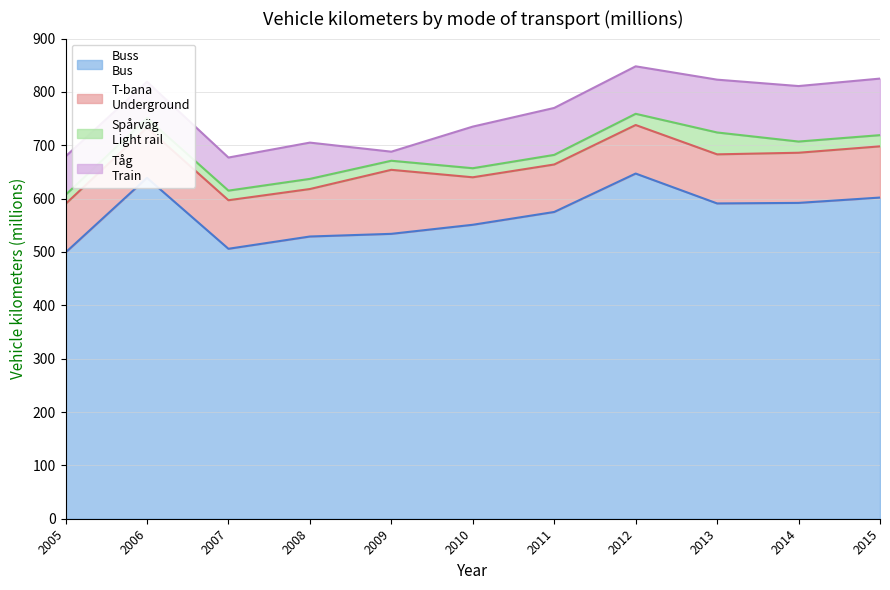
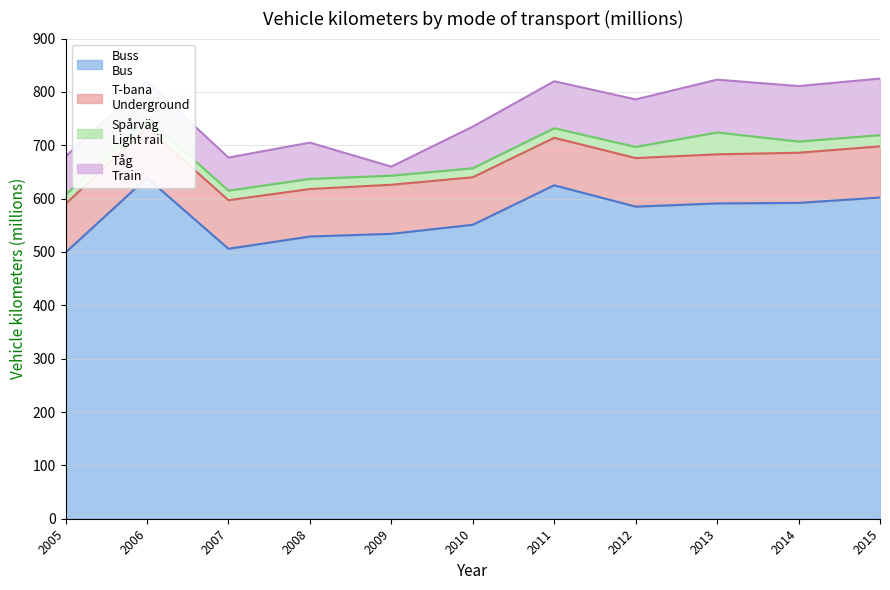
  {
    "Buss Bus": {
      "2005": 500,
      "2007": 510,
      "2008": 530,
      "2009": 530,
      "2010": 550,
-     "2011": 580,
-     "2012": 650,
+     "2011": 630,
+     "2012": 590,
      "2013": 590,
      "2014": 590,
      "2015": 600
    },
    "T-bana Underground": {
      "2005": 90,
      "2007": 90,
      "2008": 90,
-     "2009": 120,
+     "2009": 90,
      "2010": 90,
      "2011": 90,
      "2012": 90,
      "2013": 90,
      "2014": 90,
      "2015": 100
    },
    "Spårväg Light rail": {
      "2005": 20,
      "2007": 20,
      "2008": 20,
      "2009": 20,
      "2010": 20,
      "2011": 20,
      "2012": 20,
      "2013": 40,
      "2014": 20,
      "2015": 20
    },
    "Tåg Train": {
      "2005": 70,
      "2007": 60,
      "2008": 70,
      "2009": 20,
      "2010": 80,
      "2011": 90,
      "2012": 90,
      "2013": 100,
      "2014": 100,
      "2015": 110
    }
  }
